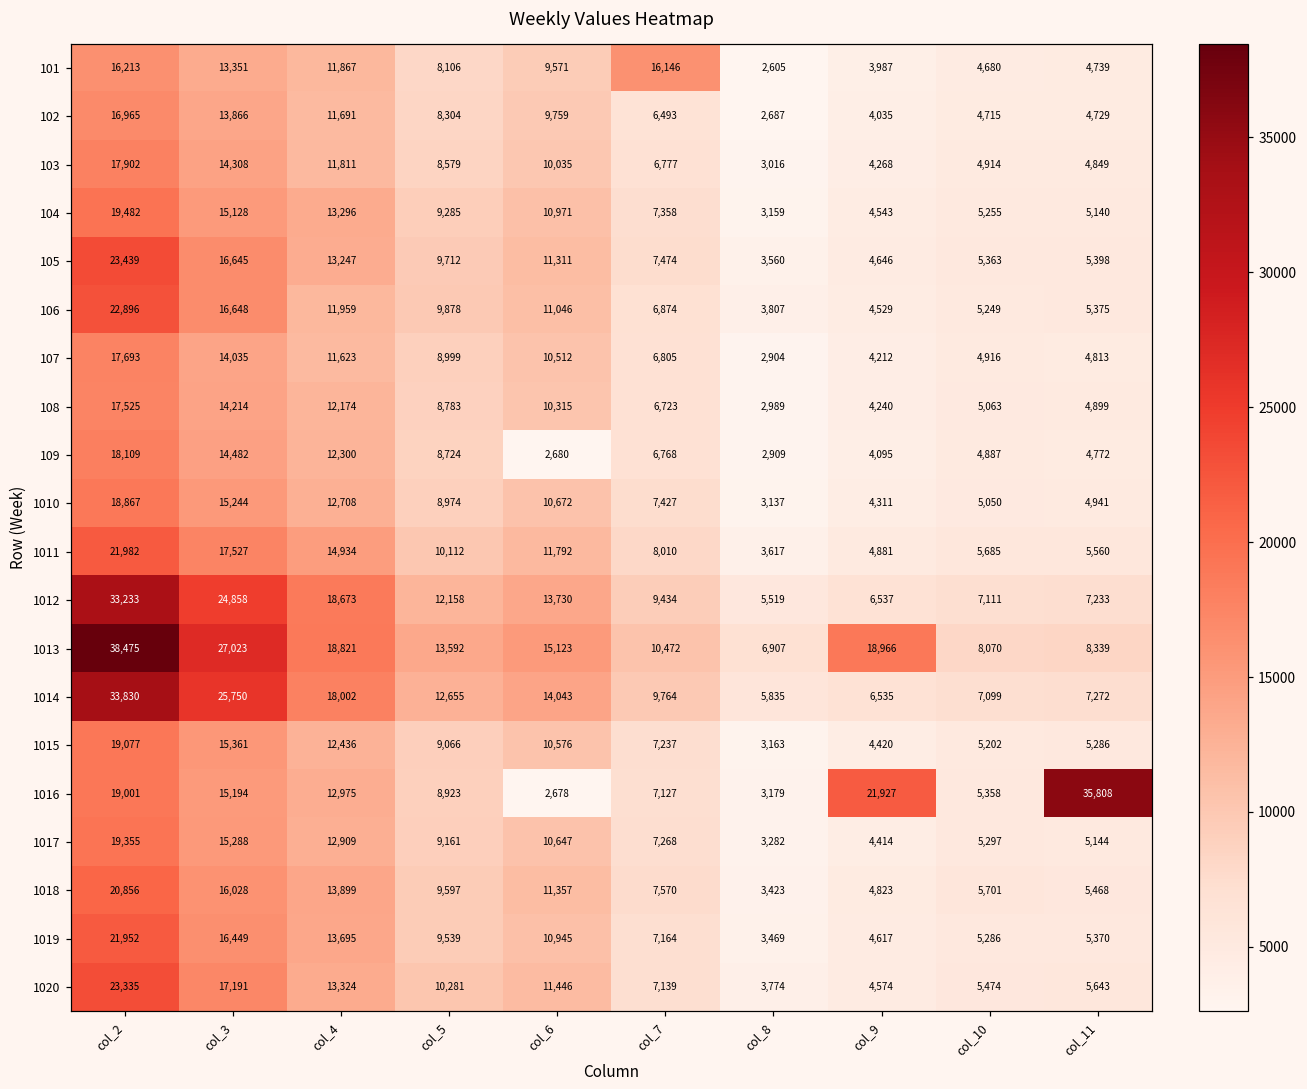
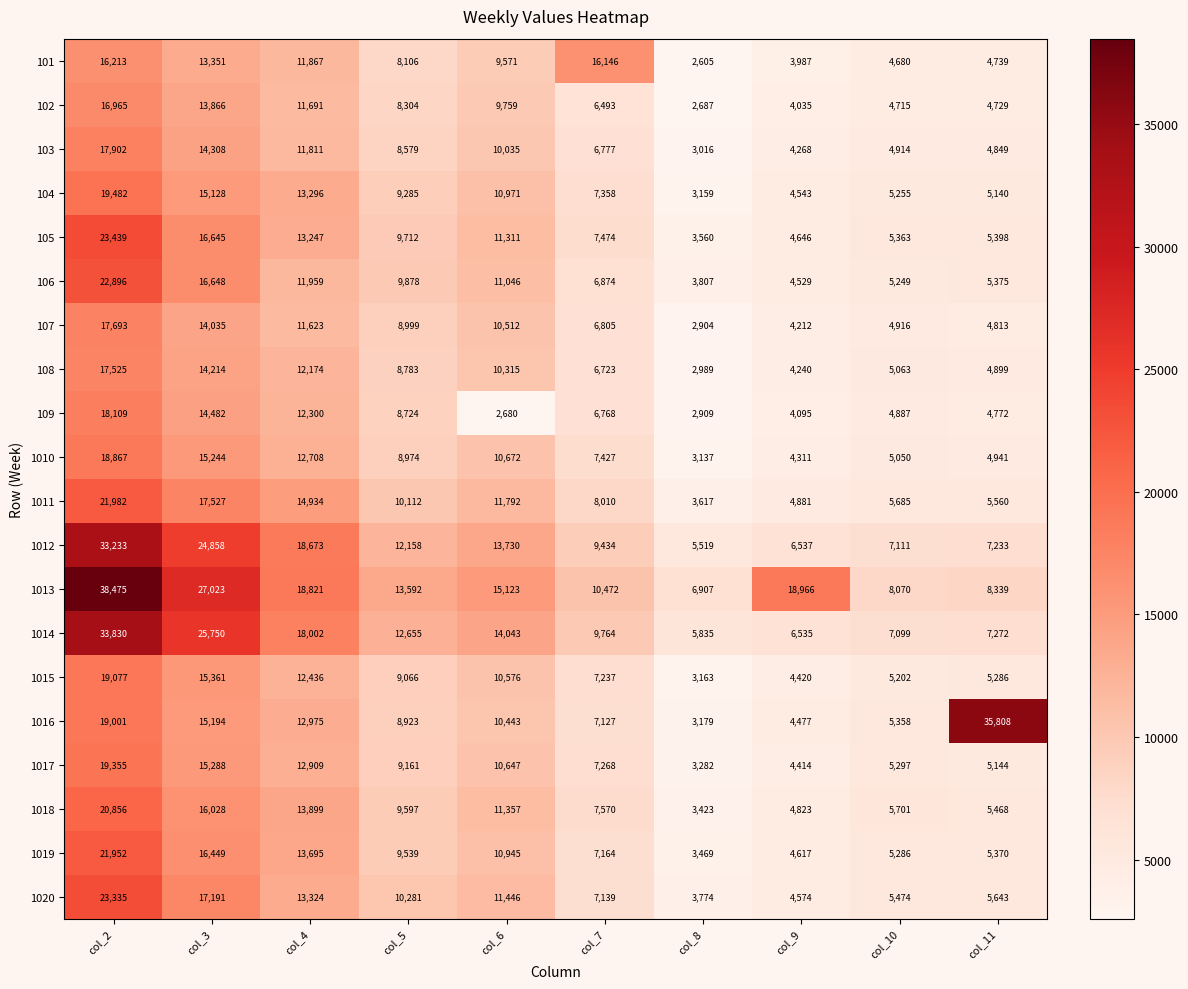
  {
    "101": {
      "col_2": "16,213",
      "col_3": "13,351",
      "col_4": "11,867",
      "col_5": "8,106",
      "col_6": "9,571",
      "col_7": "16,146",
      "col_8": "2,605",
      "col_9": "3,987",
      "col_10": "4,680",
      "col_11": "4,739"
    },
    "102": {
      "col_2": "16,965",
      "col_3": "13,866",
      "col_4": "11,691",
      "col_5": "8,304",
      "col_6": "9,759",
      "col_7": "6,493",
      "col_8": "2,687",
      "col_9": "4,035",
      "col_10": "4,715",
      "col_11": "4,729"
    },
    "103": {
      "col_2": "17,902",
      "col_3": "14,308",
      "col_4": "11,811",
      "col_5": "8,579",
      "col_6": "10,035",
      "col_7": "6,777",
      "col_8": "3,016",
      "col_9": "4,268",
      "col_10": "4,914",
      "col_11": "4,849"
    },
    "104": {
      "col_2": "19,482",
      "col_3": "15,128",
      "col_4": "13,296",
      "col_5": "9,285",
      "col_6": "10,971",
      "col_7": "7,358",
      "col_8": "3,159",
      "col_9": "4,543",
      "col_10": "5,255",
      "col_11": "5,140"
    },
    "105": {
      "col_2": "23,439",
      "col_3": "16,645",
      "col_4": "13,247",
      "col_5": "9,712",
      "col_6": "11,311",
      "col_7": "7,474",
      "col_8": "3,560",
      "col_9": "4,646",
      "col_10": "5,363",
      "col_11": "5,398"
    },
    "106": {
      "col_2": "22,896",
      "col_3": "16,648",
      "col_4": "11,959",
      "col_5": "9,878",
      "col_6": "11,046",
      "col_7": "6,874",
      "col_8": "3,807",
      "col_9": "4,529",
      "col_10": "5,249",
      "col_11": "5,375"
    },
    "107": {
      "col_2": "17,693",
      "col_3": "14,035",
      "col_4": "11,623",
      "col_5": "8,999",
      "col_6": "10,512",
      "col_7": "6,805",
      "col_8": "2,904",
      "col_9": "4,212",
      "col_10": "4,916",
      "col_11": "4,813"
    },
    "108": {
      "col_2": "17,525",
      "col_3": "14,214",
      "col_4": "12,174",
      "col_5": "8,783",
      "col_6": "10,315",
      "col_7": "6,723",
      "col_8": "2,989",
      "col_9": "4,240",
      "col_10": "5,063",
      "col_11": "4,899"
    },
    "109": {
      "col_2": "18,109",
      "col_3": "14,482",
      "col_4": "12,300",
      "col_5": "8,724",
      "col_6": "2,680",
      "col_7": "6,768",
      "col_8": "2,909",
      "col_9": "4,095",
      "col_10": "4,887",
      "col_11": "4,772"
    },
    "1010": {
      "col_2": "18,867",
      "col_3": "15,244",
      "col_4": "12,708",
      "col_5": "8,974",
      "col_6": "10,672",
      "col_7": "7,427",
      "col_8": "3,137",
      "col_9": "4,311",
      "col_10": "5,050",
      "col_11": "4,941"
    },
    "1011": {
      "col_2": "21,982",
      "col_3": "17,527",
      "col_4": "14,934",
      "col_5": "10,112",
      "col_6": "11,792",
      "col_7": "8,010",
      "col_8": "3,617",
      "col_9": "4,881",
      "col_10": "5,685",
      "col_11": "5,560"
    },
    "1012": {
      "col_2": "33,233",
      "col_3": "24,858",
      "col_4": "18,673",
      "col_5": "12,158",
      "col_6": "13,730",
      "col_7": "9,434",
      "col_8": "5,519",
      "col_9": "6,537",
      "col_10": "7,111",
      "col_11": "7,233"
    },
    "1013": {
      "col_2": "38,475",
      "col_3": "27,023",
      "col_4": "18,821",
      "col_5": "13,592",
      "col_6": "15,123",
      "col_7": "10,472",
      "col_8": "6,907",
      "col_9": "18,966",
      "col_10": "8,070",
      "col_11": "8,339"
    },
    "1014": {
      "col_2": "33,830",
      "col_3": "25,750",
      "col_4": "18,002",
      "col_5": "12,655",
      "col_6": "14,043",
      "col_7": "9,764",
      "col_8": "5,835",
      "col_9": "6,535",
      "col_10": "7,099",
      "col_11": "7,272"
    },
    "1015": {
      "col_2": "19,077",
      "col_3": "15,361",
      "col_4": "12,436",
      "col_5": "9,066",
      "col_6": "10,576",
      "col_7": "7,237",
      "col_8": "3,163",
      "col_9": "4,420",
      "col_10": "5,202",
      "col_11": "5,286"
    },
    "1016": {
      "col_2": "19,001",
      "col_3": "15,194",
      "col_4": "12,975",
      "col_5": "8,923",
-     "col_6": "2,678",
+     "col_6": "10,443",
      "col_7": "7,127",
      "col_8": "3,179",
-     "col_9": "21,927",
+     "col_9": "4,477",
      "col_10": "5,358",
      "col_11": "35,808"
    },
    "1017": {
      "col_2": "19,355",
      "col_3": "15,288",
      "col_4": "12,909",
      "col_5": "9,161",
      "col_6": "10,647",
      "col_7": "7,268",
      "col_8": "3,282",
      "col_9": "4,414",
      "col_10": "5,297",
      "col_11": "5,144"
    },
    "1018": {
      "col_2": "20,856",
      "col_3": "16,028",
      "col_4": "13,899",
      "col_5": "9,597",
      "col_6": "11,357",
      "col_7": "7,570",
      "col_8": "3,423",
      "col_9": "4,823",
      "col_10": "5,701",
      "col_11": "5,468"
    },
    "1019": {
      "col_2": "21,952",
      "col_3": "16,449",
      "col_4": "13,695",
      "col_5": "9,539",
      "col_6": "10,945",
      "col_7": "7,164",
      "col_8": "3,469",
      "col_9": "4,617",
      "col_10": "5,286",
      "col_11": "5,370"
    },
    "1020": {
      "col_2": "23,335",
      "col_3": "17,191",
      "col_4": "13,324",
      "col_5": "10,281",
      "col_6": "11,446",
      "col_7": "7,139",
      "col_8": "3,774",
      "col_9": "4,574",
      "col_10": "5,474",
      "col_11": "5,643"
    }
  }
